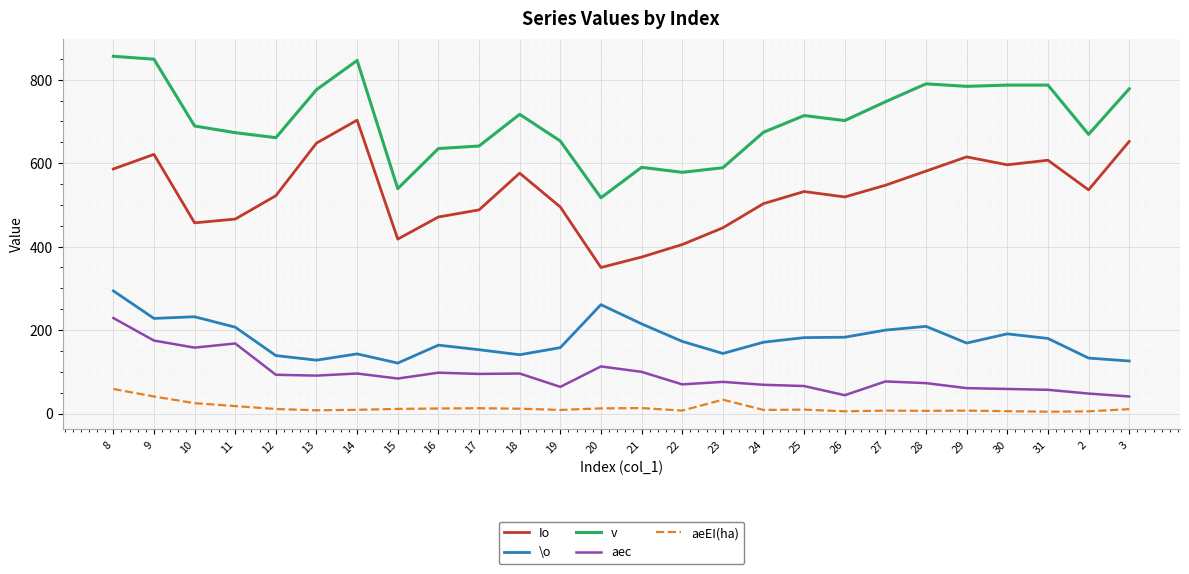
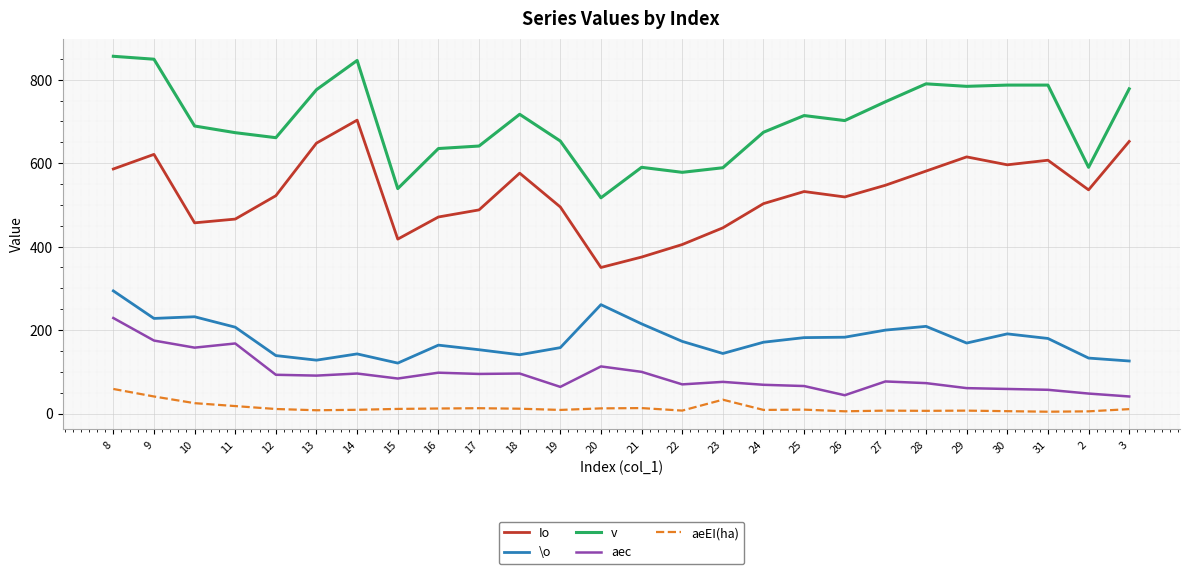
  {
    "Io": {
      "8": 590,
      "9": 620,
      "10": 460,
      "11": 470,
      "12": 520,
      "13": 650,
      "14": 700,
      "15": 420,
      "16": 470,
      "17": 490,
      "18": 580,
      "19": 500,
      "20": 350,
      "21": 380,
      "22": 410,
      "23": 450,
      "24": 500,
      "25": 530,
      "26": 520,
      "27": 550,
      "28": 580,
      "29": 620,
      "30": 600,
      "31": 610,
      "2": 540,
      "3": 650
    },
    "\\o": {
      "8": 290,
      "9": 230,
      "10": 230,
      "11": 210,
      "12": 140,
      "13": 130,
      "14": 140,
      "15": 120,
      "16": 160,
      "17": 150,
      "18": 140,
      "19": 160,
      "20": 260,
      "21": 220,
      "22": 170,
      "23": 140,
      "24": 170,
      "25": 180,
      "26": 180,
      "27": 200,
      "28": 210,
      "29": 170,
      "30": 190,
      "31": 180,
      "2": 130,
      "3": 130
    },
    "v": {
      "8": 860,
      "9": 850,
      "10": 690,
      "11": 670,
      "12": 660,
      "13": 780,
      "14": 850,
      "15": 540,
      "16": 640,
      "17": 640,
      "18": 720,
      "19": 650,
      "20": 520,
      "21": 590,
      "22": 580,
      "23": 590,
      "24": 670,
      "25": 710,
      "26": 700,
      "27": 750,
      "28": 790,
      "29": 780,
      "30": 790,
      "31": 790,
-     "2": 670,
+     "2": 590,
      "3": 780
    },
    "aec": {
      "8": 230,
      "9": 180,
      "10": 160,
      "11": 170,
      "12": 90,
      "13": 90,
      "14": 100,
      "15": 80,
      "16": 100,
      "17": 100,
      "18": 100,
      "19": 60,
      "20": 110,
      "21": 100,
      "22": 70,
      "23": 80,
      "24": 70,
      "25": 70,
      "26": 40,
      "27": 80,
      "28": 70,
      "29": 60,
      "30": 60,
      "31": 60,
      "2": 50,
      "3": 40
    },
    "aeEI(ha)": {
      "8": 60,
      "9": 40,
      "10": 30,
      "11": 20,
      "12": 10,
      "13": 10,
      "14": 10,
      "15": 10,
      "16": 10,
      "17": 10,
      "18": 10,
      "19": 10,
      "20": 10,
      "21": 10,
      "22": 10,
      "23": 30,
      "24": 10,
      "25": 10,
      "26": 10,
      "27": 10,
      "28": 10,
      "29": 10,
      "30": 10,
      "31": 0,
      "2": 10,
      "3": 10
    }
  }
